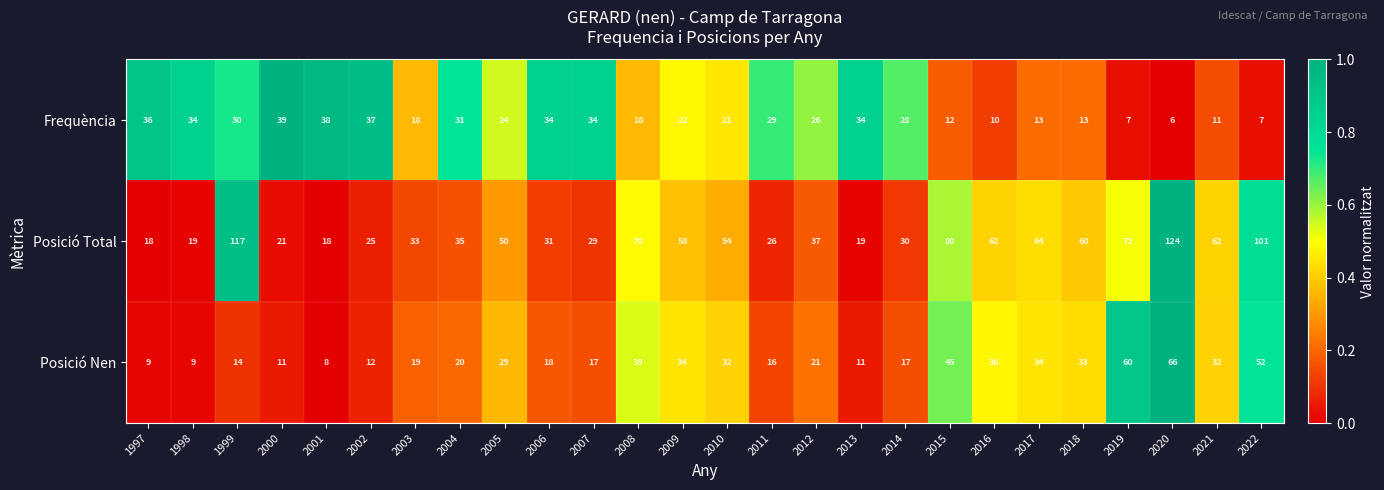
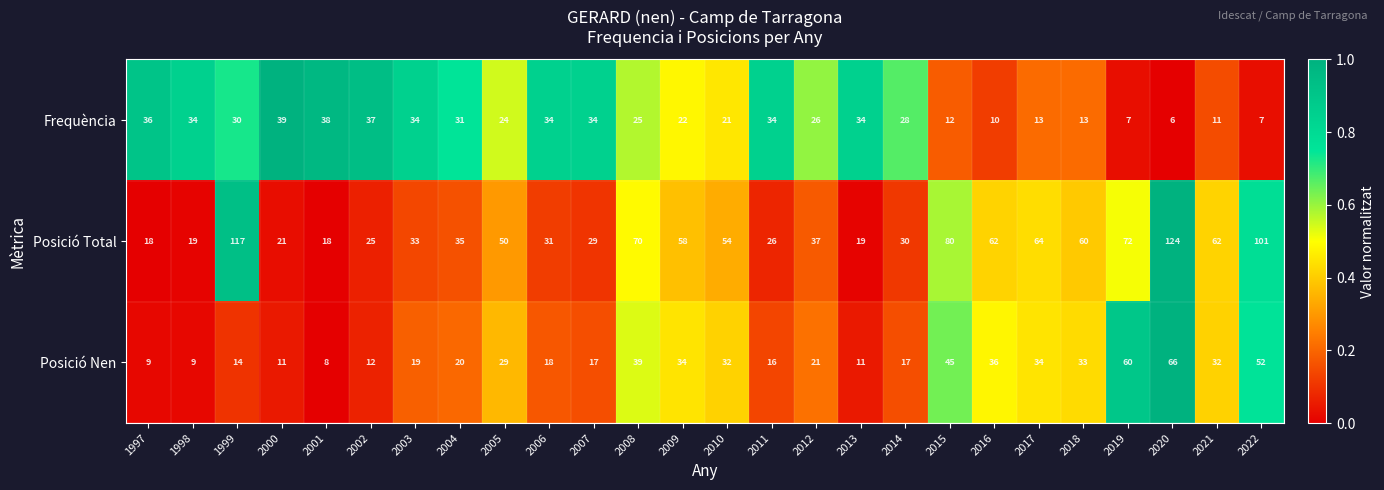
  {
    "Frequència": {
      "1997": 36,
      "1998": 34,
      "1999": 30,
      "2000": 39,
      "2001": 38,
      "2002": 37,
-     "2003": 18,
+     "2003": 34,
      "2004": 31,
      "2005": 24,
      "2006": 34,
      "2007": 34,
-     "2008": 18,
+     "2008": 25,
      "2009": 22,
      "2010": 21,
-     "2011": 29,
+     "2011": 34,
      "2012": 26,
      "2013": 34,
      "2014": 28,
      "2015": 12,
      "2016": 10,
      "2017": 13,
      "2018": 13,
      "2019": 7,
      "2020": 6,
      "2021": 11,
      "2022": 7
    },
    "Posició Total": {
      "1997": 18,
      "1998": 19,
      "1999": 117,
      "2000": 21,
      "2001": 18,
      "2002": 25,
      "2003": 33,
      "2004": 35,
      "2005": 50,
      "2006": 31,
      "2007": 29,
      "2008": 70,
      "2009": 58,
      "2010": 54,
      "2011": 26,
      "2012": 37,
      "2013": 19,
      "2014": 30,
      "2015": 80,
      "2016": 62,
      "2017": 64,
      "2018": 60,
      "2019": 72,
      "2020": 124,
      "2021": 62,
      "2022": 101
    },
    "Posició Nen": {
      "1997": 9,
      "1998": 9,
      "1999": 14,
      "2000": 11,
      "2001": 8,
      "2002": 12,
      "2003": 19,
      "2004": 20,
      "2005": 29,
      "2006": 18,
      "2007": 17,
      "2008": 39,
      "2009": 34,
      "2010": 32,
      "2011": 16,
      "2012": 21,
      "2013": 11,
      "2014": 17,
      "2015": 45,
      "2016": 36,
      "2017": 34,
      "2018": 33,
      "2019": 60,
      "2020": 66,
      "2021": 32,
      "2022": 52
    }
  }
